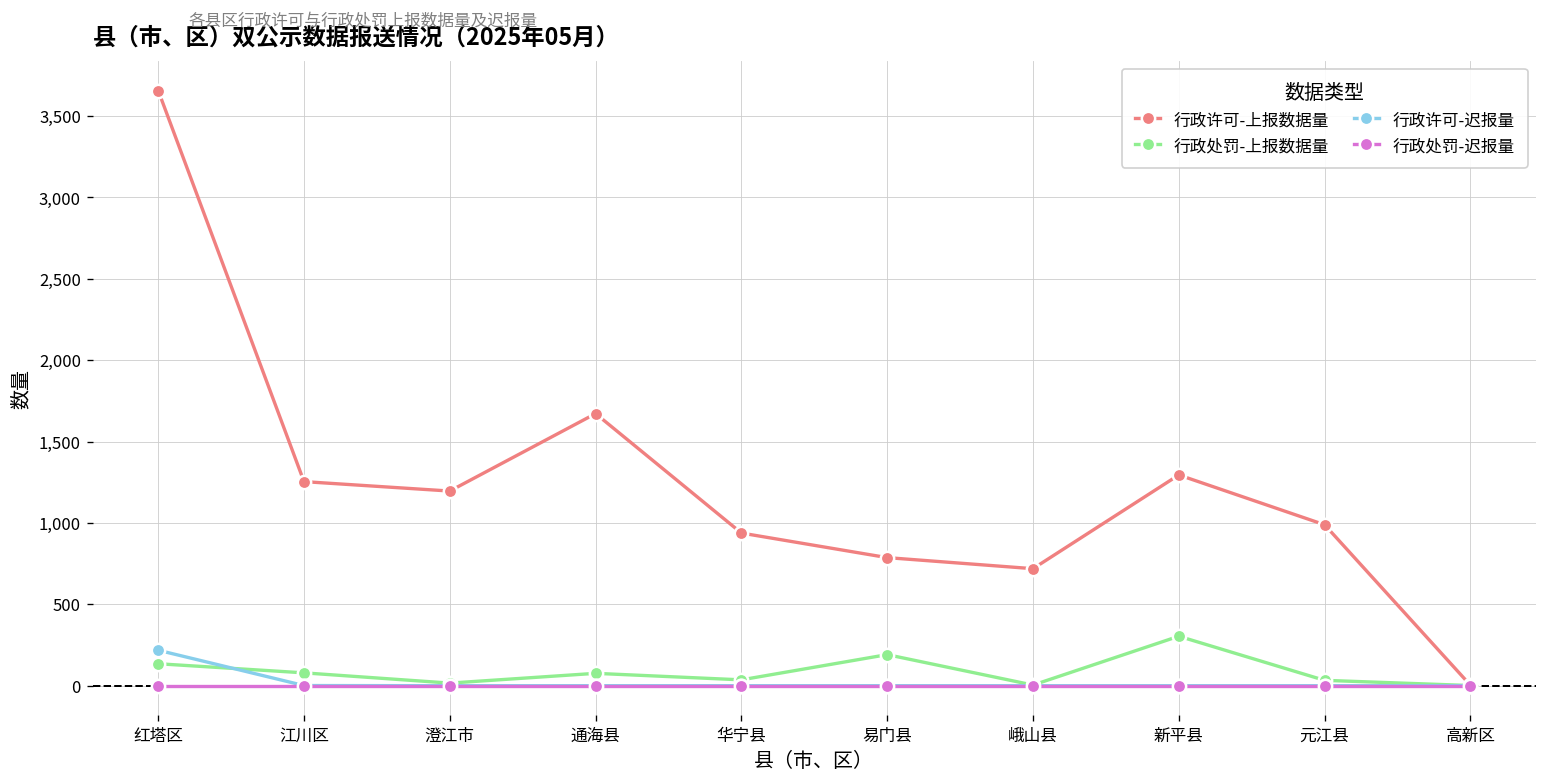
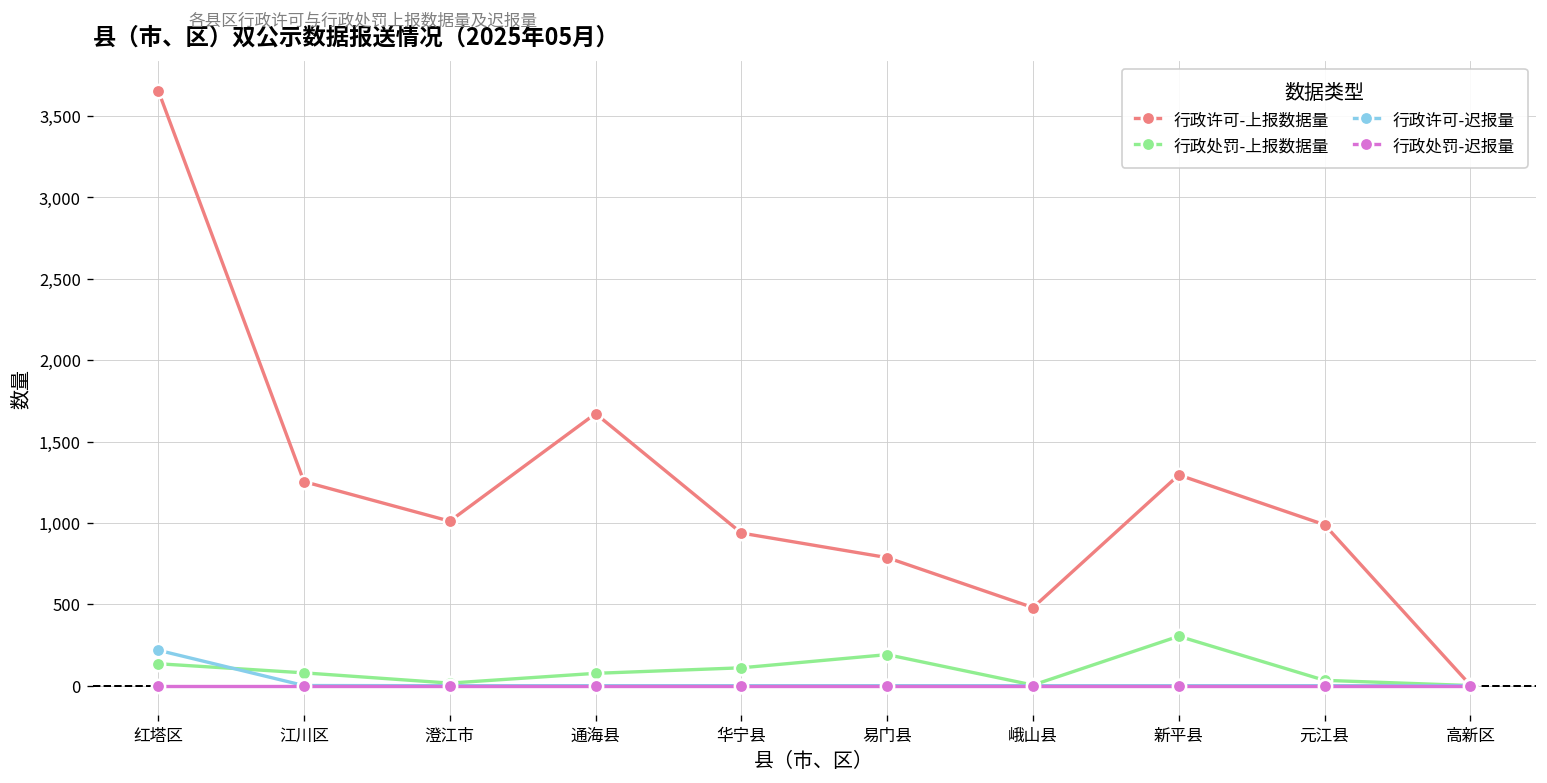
  {
    "行政许可-上报数据量": {
      "红塔区": "3,660",
      "江川区": "1,250",
-     "澄江市": "1,200",
+     "澄江市": "1,010",
      "通海县": "1,670",
      "华宁县": "940",
      "易门县": "790",
-     "峨山县": "720",
+     "峨山县": "480",
      "新平县": "1,300",
      "元江县": "990"
    },
    "行政处罚-上报数据量": {
      "红塔区": "140",
      "江川区": "80",
      "通海县": "80",
-     "华宁县": "40",
+     "华宁县": "110",
      "易门县": "190",
      "新平县": "300",
      "元江县": "30"
    },
    "行政许可-迟报量": {
      "红塔区": "220"
    },
    "行政处罚-迟报量": {
      "红塔区": "0"
    }
  }
